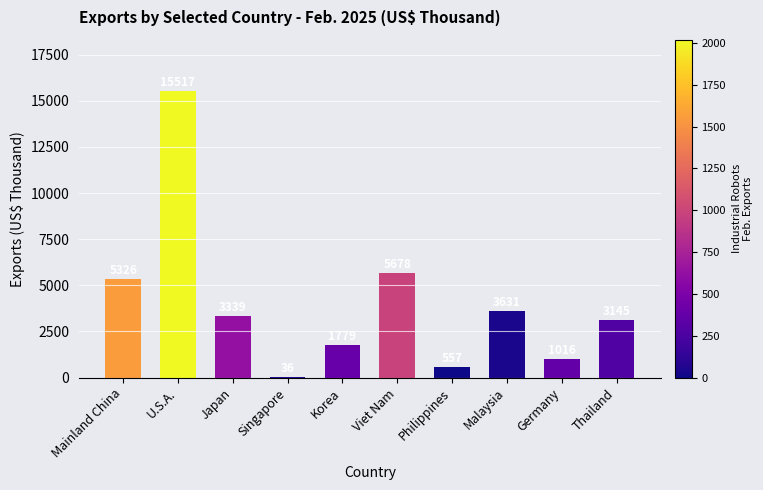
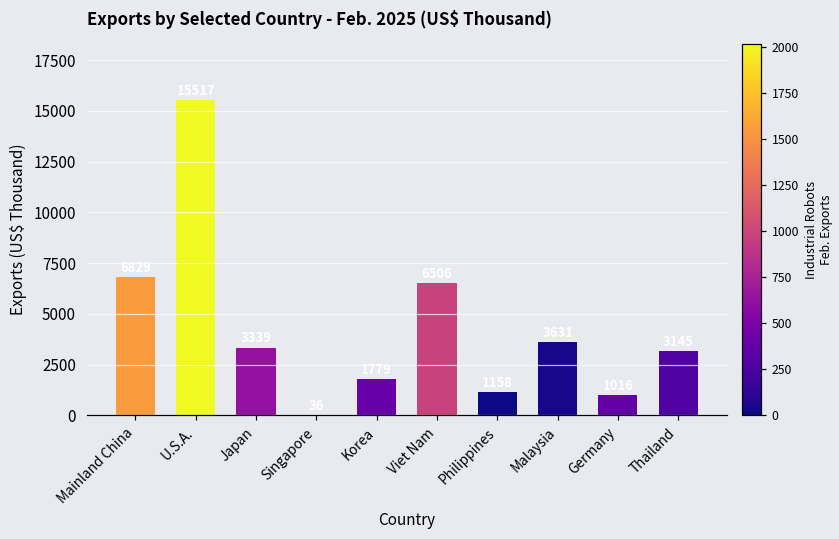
  {
-   "Mainland China": 5300,
+   "Mainland China": 6800,
    "U.S.A.": 15500,
    "Japan": 3300,
    "Korea": 1800,
-   "Viet Nam": 5700,
-   "Philippines": 600,
+   "Viet Nam": 6500,
+   "Philippines": 1200,
    "Malaysia": 3600,
    "Germany": 1000,
    "Thailand": 3100
  }
